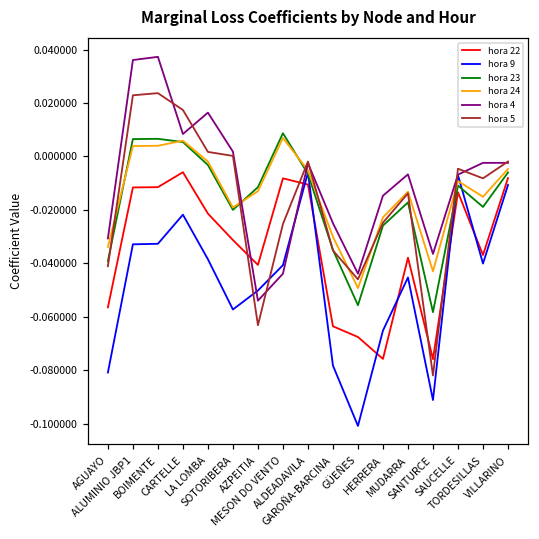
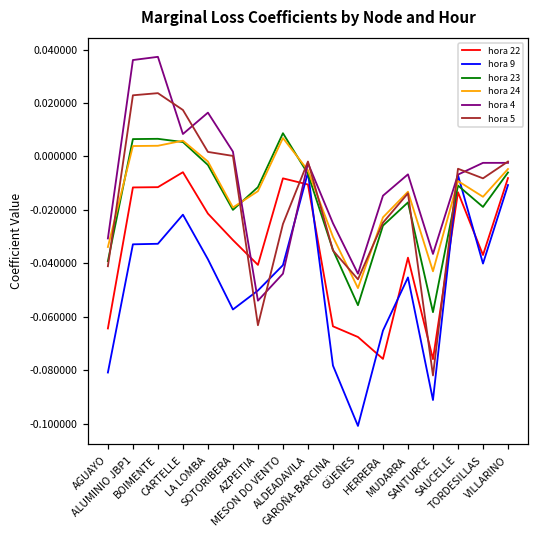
  {
    "hora 22": {
-     "AGUAYO": -0.057,
+     "AGUAYO": -0.064,
      "ALUMINIO JBP1": -0.012,
      "BOIMENTE": -0.012,
      "CARTELLE": -0.006,
      "LA LOMBA": -0.021,
      "SOTORIBERA": -0.031,
      "AZPEITIA": -0.041,
      "MESON DO VENTO": -0.008,
      "ALDEADAVILA": -0.011,
      "GAROÑA-BARCINA": -0.064,
      "GÜEÑES": -0.068,
      "HERRERA": -0.076,
      "MUDARRA": -0.038,
      "SANTURCE": -0.076,
      "SAUCELLE": -0.013,
      "TORDESILLAS": -0.037,
      "VILLARINO": -0.008
    },
    "hora 9": {
      "AGUAYO": -0.081,
      "ALUMINIO JBP1": -0.033,
      "BOIMENTE": -0.033,
      "CARTELLE": -0.022,
      "LA LOMBA": -0.039,
      "SOTORIBERA": -0.057,
      "AZPEITIA": -0.050,
      "MESON DO VENTO": -0.041,
      "GAROÑA-BARCINA": -0.078,
      "GÜEÑES": -0.101,
      "HERRERA": -0.065,
      "MUDARRA": -0.045,
      "SANTURCE": -0.091,
      "TORDESILLAS": -0.040,
      "VILLARINO": -0.011
    },
    "hora 23": {
      "AGUAYO": -0.039,
      "ALUMINIO JBP1": 0.007,
      "BOIMENTE": 0.007,
      "LA LOMBA": -0.003,
      "AZPEITIA": -0.012,
      "MESON DO VENTO": 0.009,
      "GÜEÑES": -0.056,
      "HERRERA": -0.026,
      "MUDARRA": -0.017,
      "SANTURCE": -0.058,
      "SAUCELLE": -0.011,
      "TORDESILLAS": -0.019,
      "VILLARINO": -0.006
    },
    "hora 24": {
      "AGUAYO": -0.034,
      "ALUMINIO JBP1": 0.004,
      "BOIMENTE": 0.004,
      "LA LOMBA": -0.002,
      "AZPEITIA": -0.013,
      "MESON DO VENTO": 0.007,
      "GAROÑA-BARCINA": -0.030,
      "GÜEÑES": -0.049,
      "HERRERA": -0.023,
      "SANTURCE": -0.043,
      "SAUCELLE": -0.009,
      "TORDESILLAS": -0.015,
      "VILLARINO": -0.005
    },
    "hora 4": {
      "AGUAYO": -0.031,
      "ALUMINIO JBP1": 0.036,
      "BOIMENTE": 0.037,
      "CARTELLE": 0.008,
      "LA LOMBA": 0.016,
      "SOTORIBERA": 0.002,
      "AZPEITIA": -0.054,
      "MESON DO VENTO": -0.044,
      "GAROÑA-BARCINA": -0.025,
      "GÜEÑES": -0.044,
      "HERRERA": -0.015,
      "MUDARRA": -0.007,
      "SANTURCE": -0.037,
      "TORDESILLAS": -0.002
    },
    "hora 5": {
      "AGUAYO": -0.041,
      "ALUMINIO JBP1": 0.023,
      "BOIMENTE": 0.024,
      "CARTELLE": 0.017,
      "LA LOMBA": 0.002,
      "SOTORIBERA": 0.000,
      "AZPEITIA": -0.063,
      "MESON DO VENTO": -0.025,
      "GÜEÑES": -0.046,
      "HERRERA": -0.025,
      "SANTURCE": -0.082,
      "SAUCELLE": -0.005,
      "TORDESILLAS": -0.008
    }
  }
